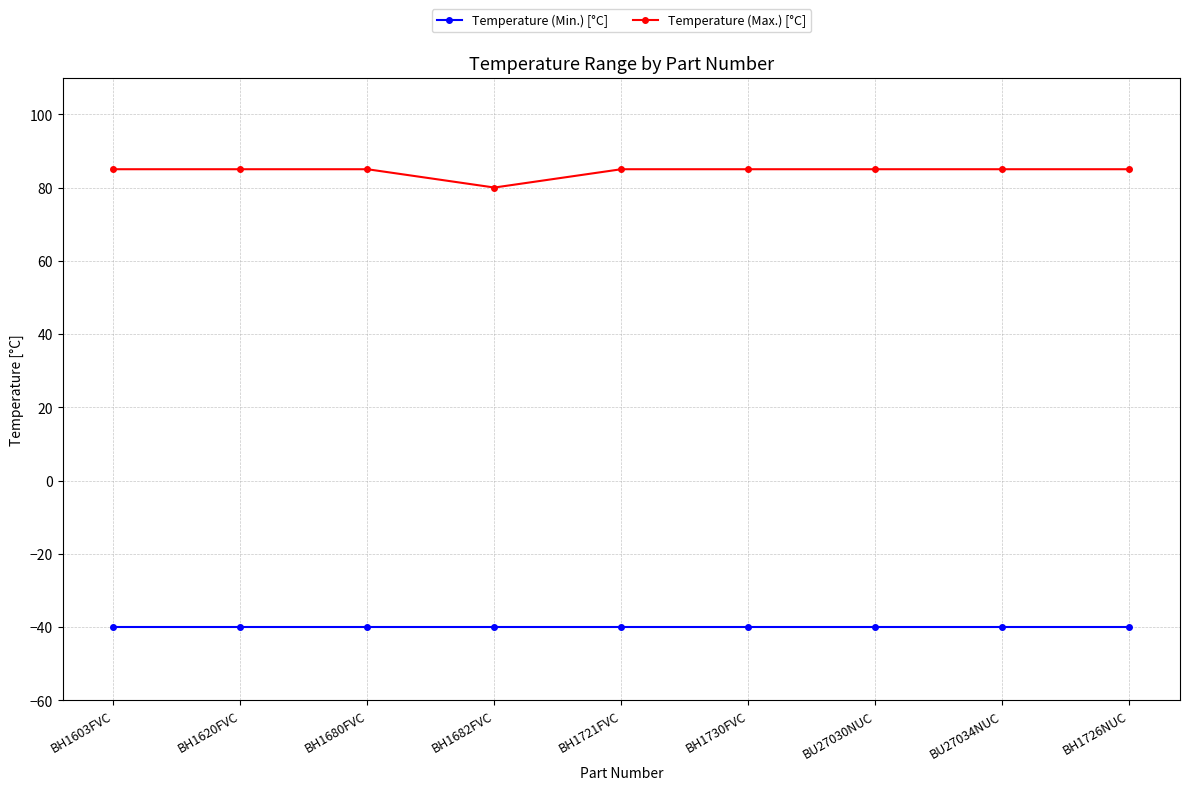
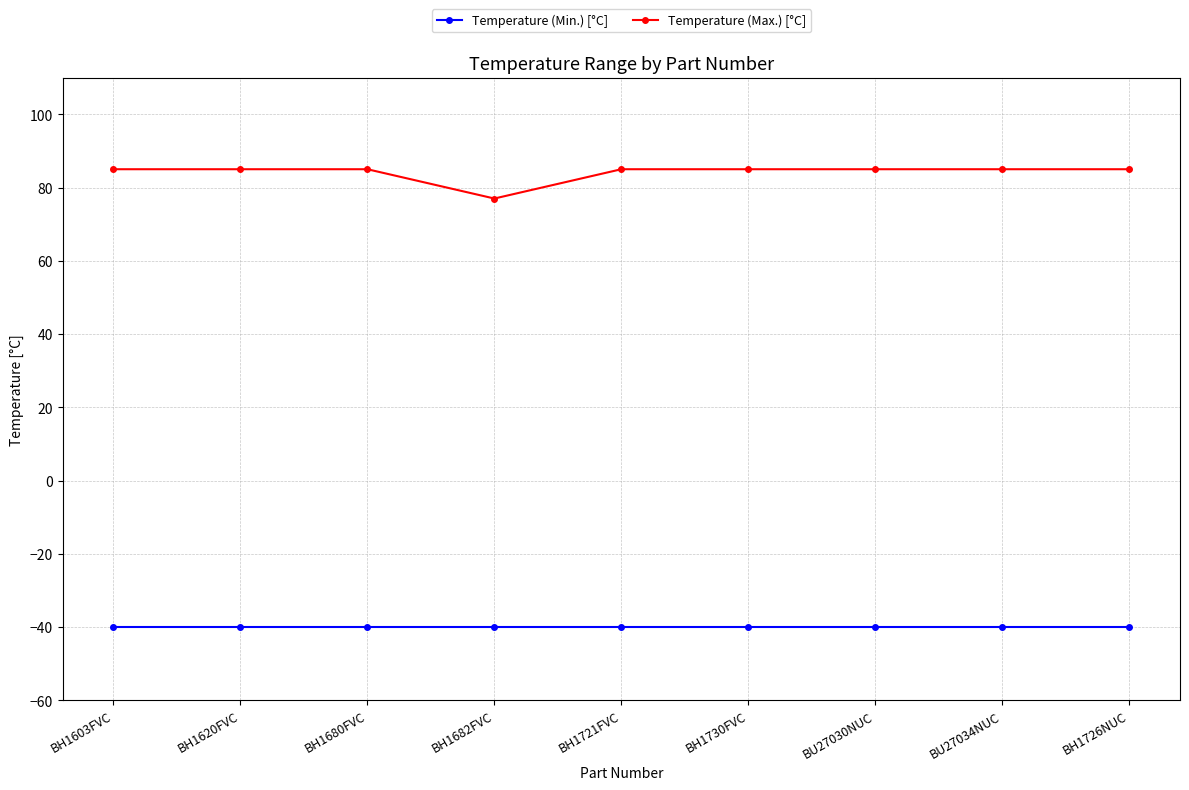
  {
    "Temperature (Min.) [°C]": {
      "BH1603FVC": -40,
      "BH1620FVC": -40,
      "BH1680FVC": -40,
      "BH1682FVC": -40,
      "BH1721FVC": -40,
      "BH1730FVC": -40,
      "BU27030NUC": -40,
      "BU27034NUC": -40,
      "BH1726NUC": -40
    },
    "Temperature (Max.) [°C]": {
      "BH1603FVC": 85,
      "BH1620FVC": 85,
      "BH1680FVC": 85,
-     "BH1682FVC": 80,
+     "BH1682FVC": 77,
      "BH1721FVC": 85,
      "BH1730FVC": 85,
      "BU27030NUC": 85,
      "BU27034NUC": 85,
      "BH1726NUC": 85
    }
  }
